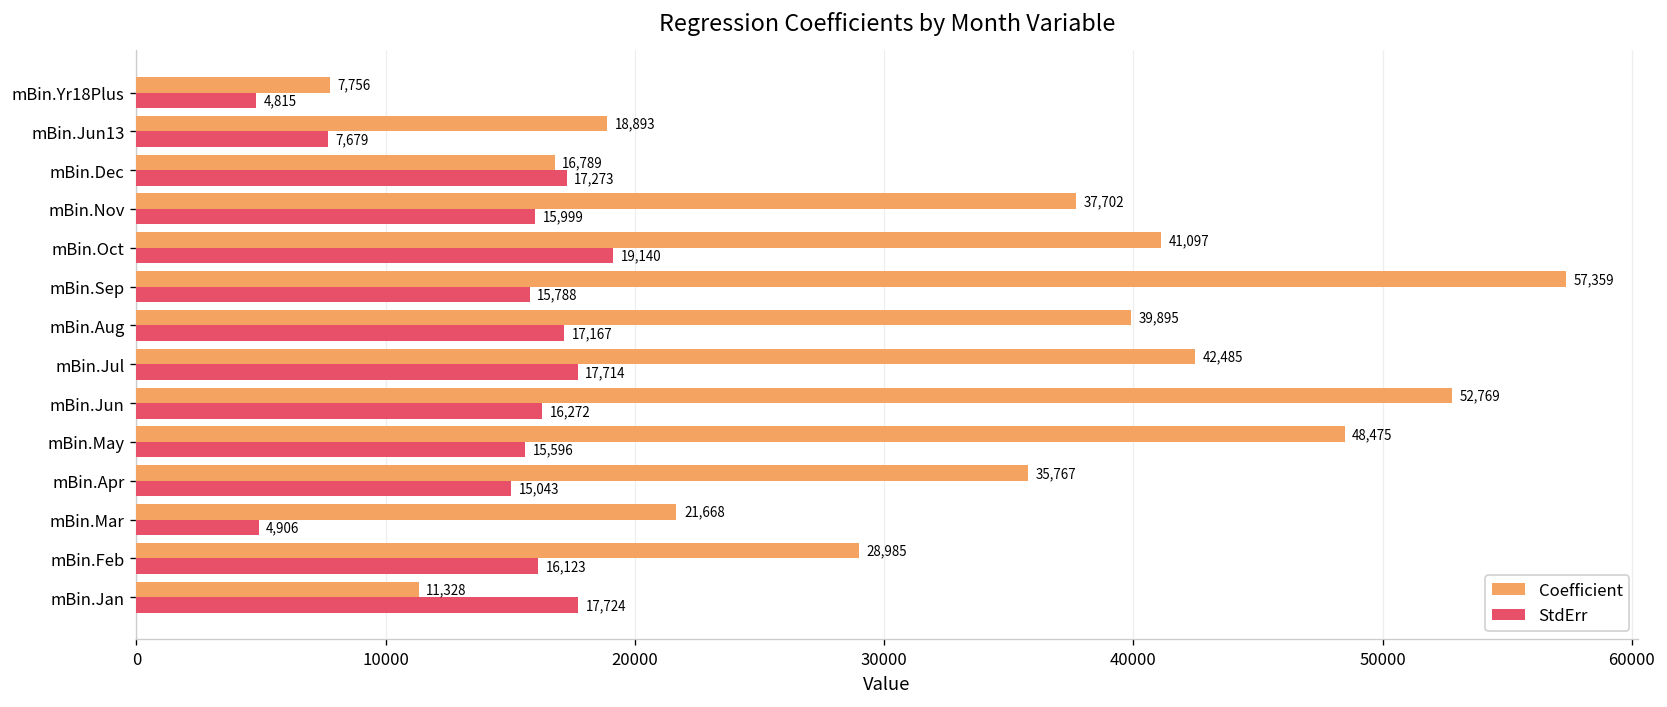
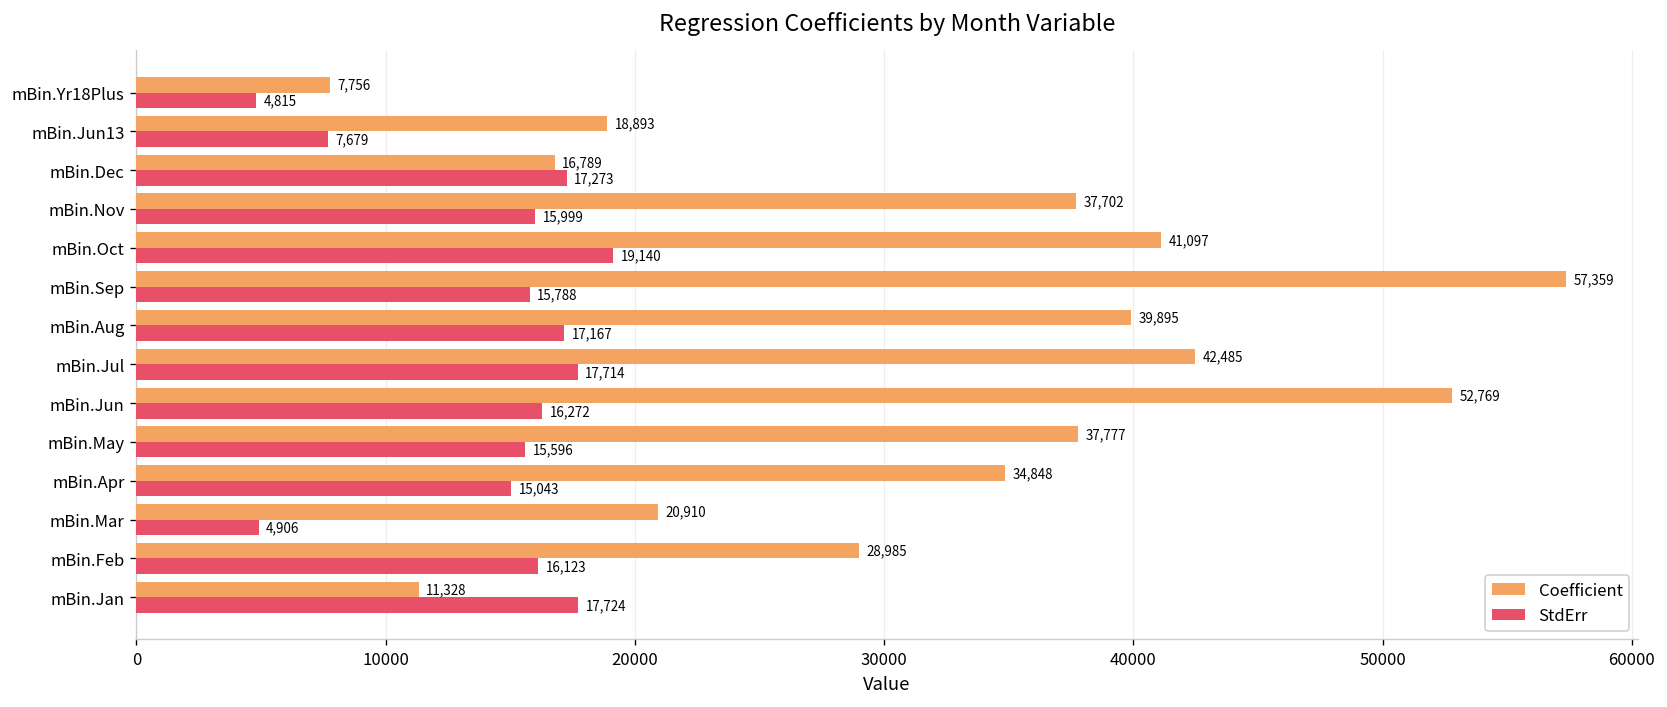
  {
    "Coefficient": {
      "mBin.Yr18Plus": "7,756",
      "mBin.Jun13": "18,893",
      "mBin.Dec": "16,789",
      "mBin.Nov": "37,702",
      "mBin.Oct": "41,097",
      "mBin.Sep": "57,359",
      "mBin.Aug": "39,895",
      "mBin.Jul": "42,485",
      "mBin.Jun": "52,769",
-     "mBin.May": "48,475",
-     "mBin.Apr": "35,767",
-     "mBin.Mar": "21,668",
+     "mBin.May": "37,777",
+     "mBin.Apr": "34,848",
+     "mBin.Mar": "20,910",
      "mBin.Feb": "28,985",
      "mBin.Jan": "11,328"
    },
    "StdErr": {
      "mBin.Yr18Plus": "4,815",
      "mBin.Jun13": "7,679",
      "mBin.Dec": "17,273",
      "mBin.Nov": "15,999",
      "mBin.Oct": "19,140",
      "mBin.Sep": "15,788",
      "mBin.Aug": "17,167",
      "mBin.Jul": "17,714",
      "mBin.Jun": "16,272",
      "mBin.May": "15,596",
      "mBin.Apr": "15,043",
      "mBin.Mar": "4,906",
      "mBin.Feb": "16,123",
      "mBin.Jan": "17,724"
    }
  }
